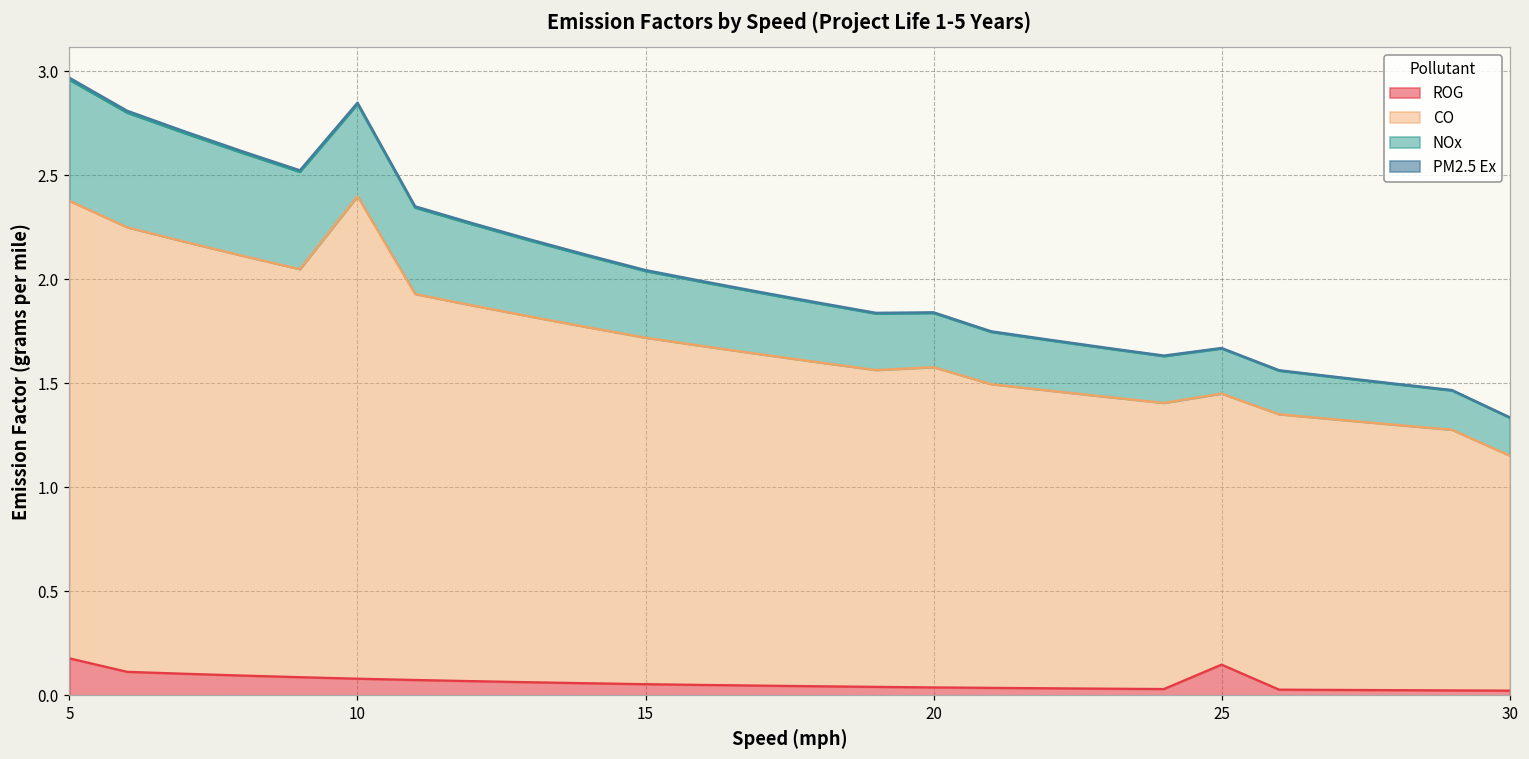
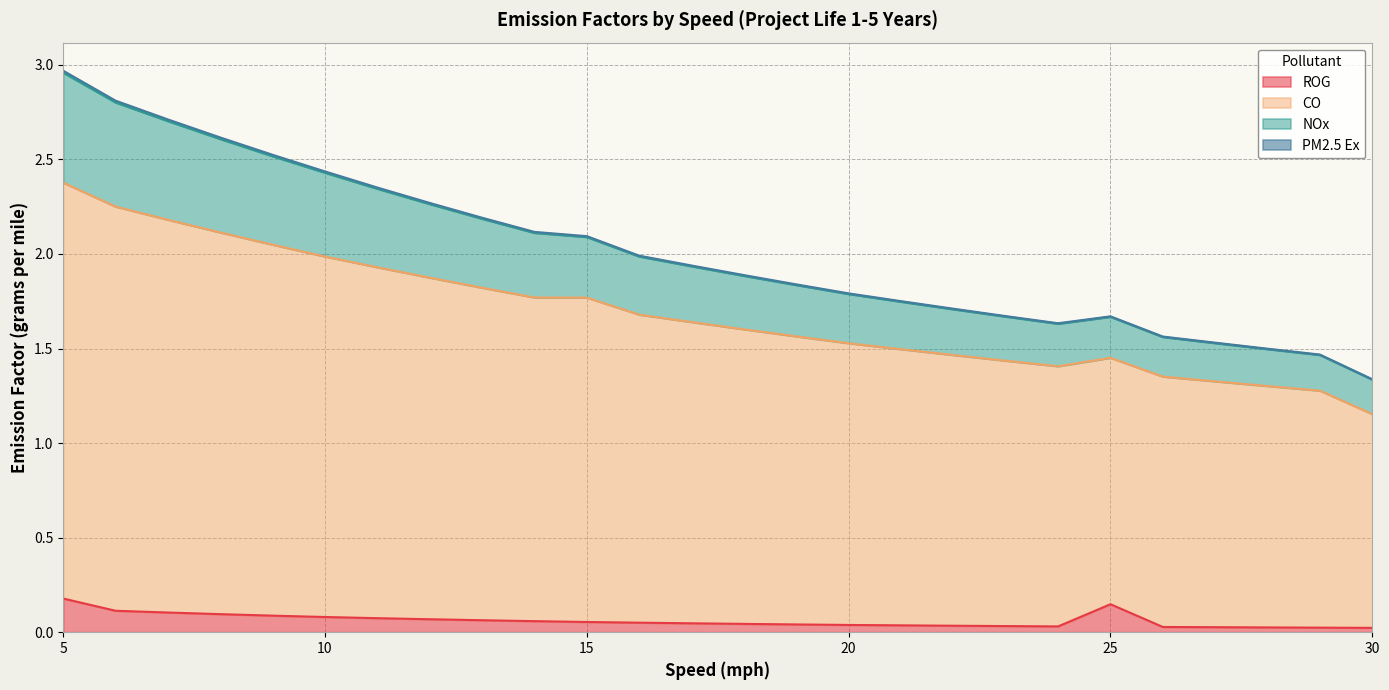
  {
    "ROG": {
      "5": 0.18,
      "10": 0.08,
      "15": 0.05,
      "20": 0.04,
      "25": 0.15,
      "30": 0.02
    },
    "CO": {
      "5": 2.20,
-     "10": 2.32,
-     "15": 1.67,
-     "20": 1.54,
+     "10": 1.91,
+     "15": 1.72,
+     "20": 1.49,
      "25": 1.30,
      "30": 1.13
    }
  }
